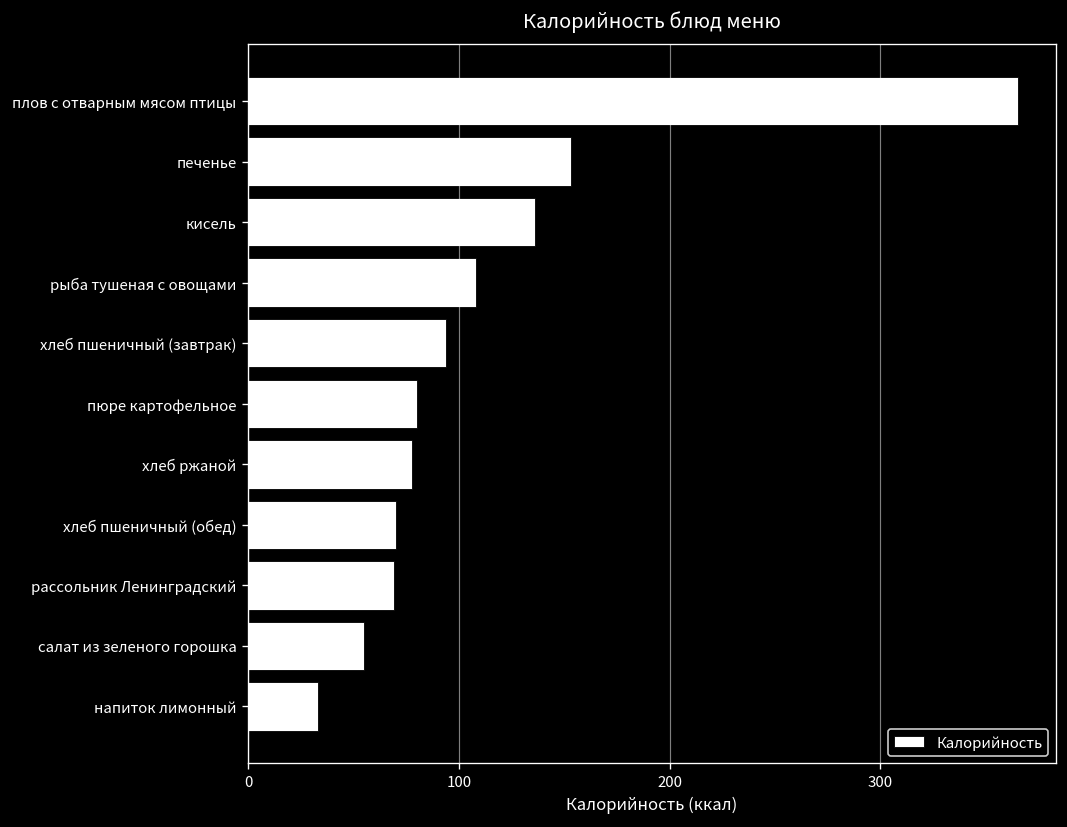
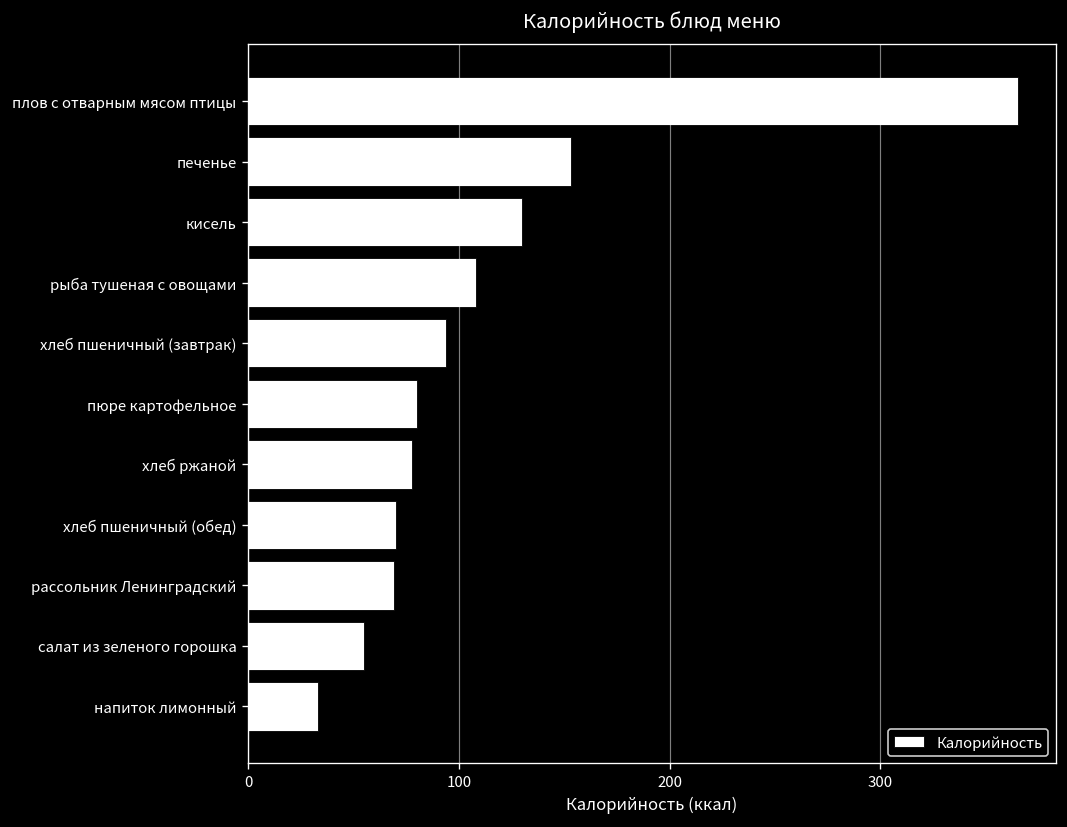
  {
    "плов с отварным мясом птицы": 365,
    "печенье": 153,
-   "кисель": 136,
+   "кисель": 130,
    "рыба тушеная с овощами": 108,
    "хлеб пшеничный (завтрак)": 94,
    "пюре картофельное": 80,
    "хлеб ржаной": 78,
    "хлеб пшеничный (обед)": 70,
    "рассольник Ленинградский": 69,
    "салат из зеленого горошка": 55,
    "напиток лимонный": 33
  }
